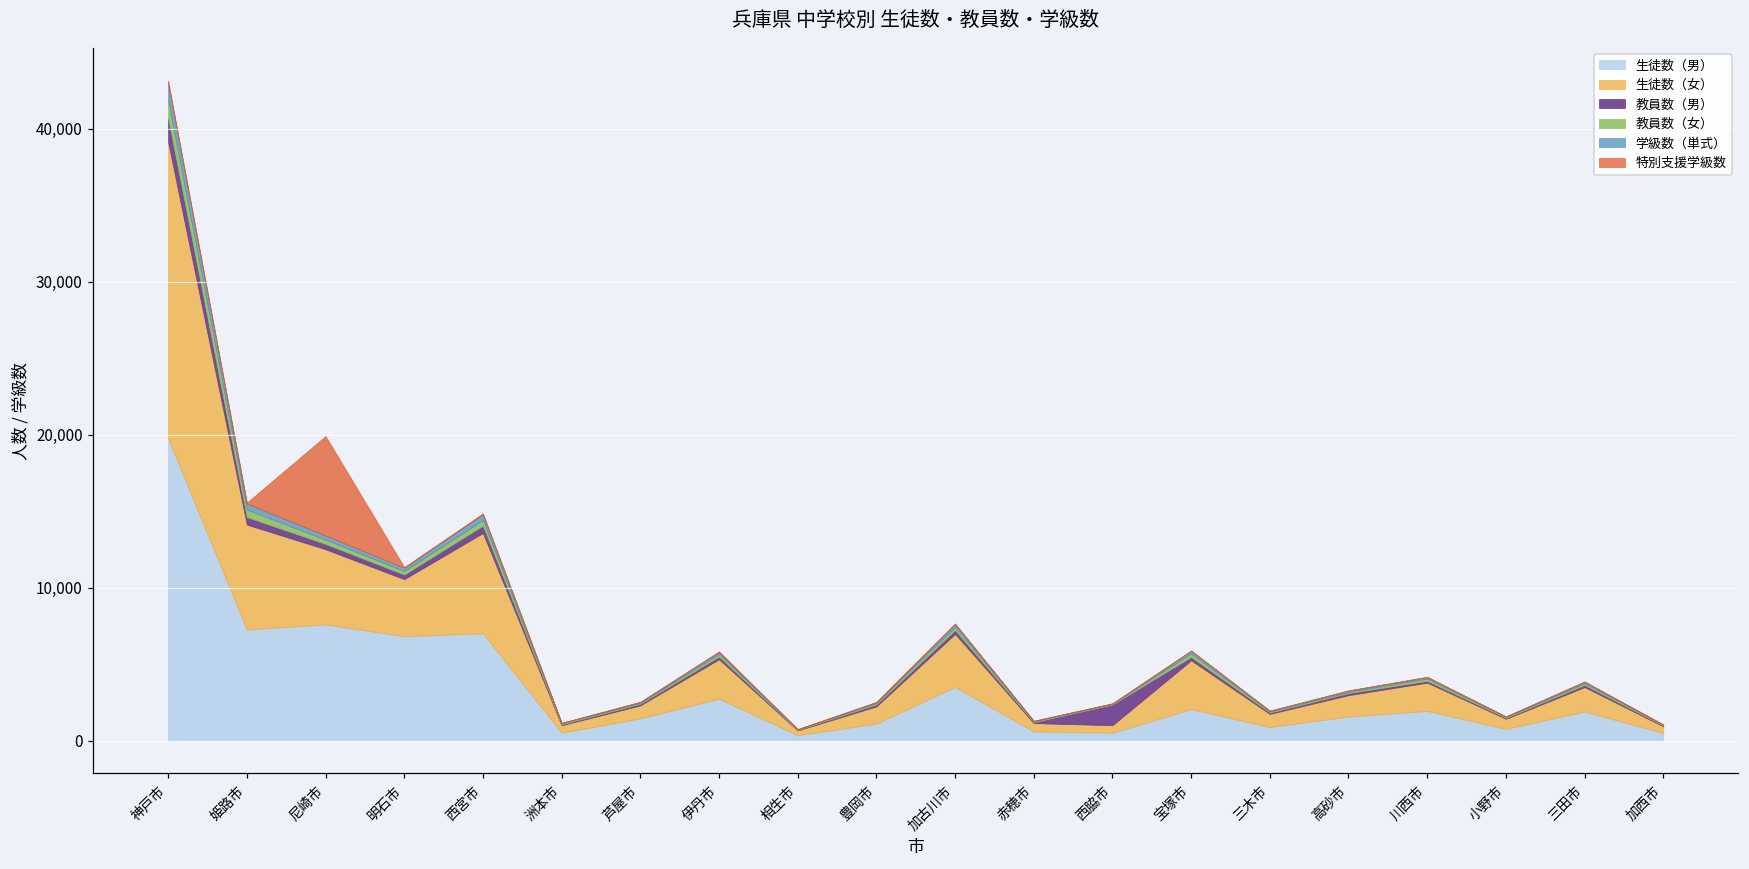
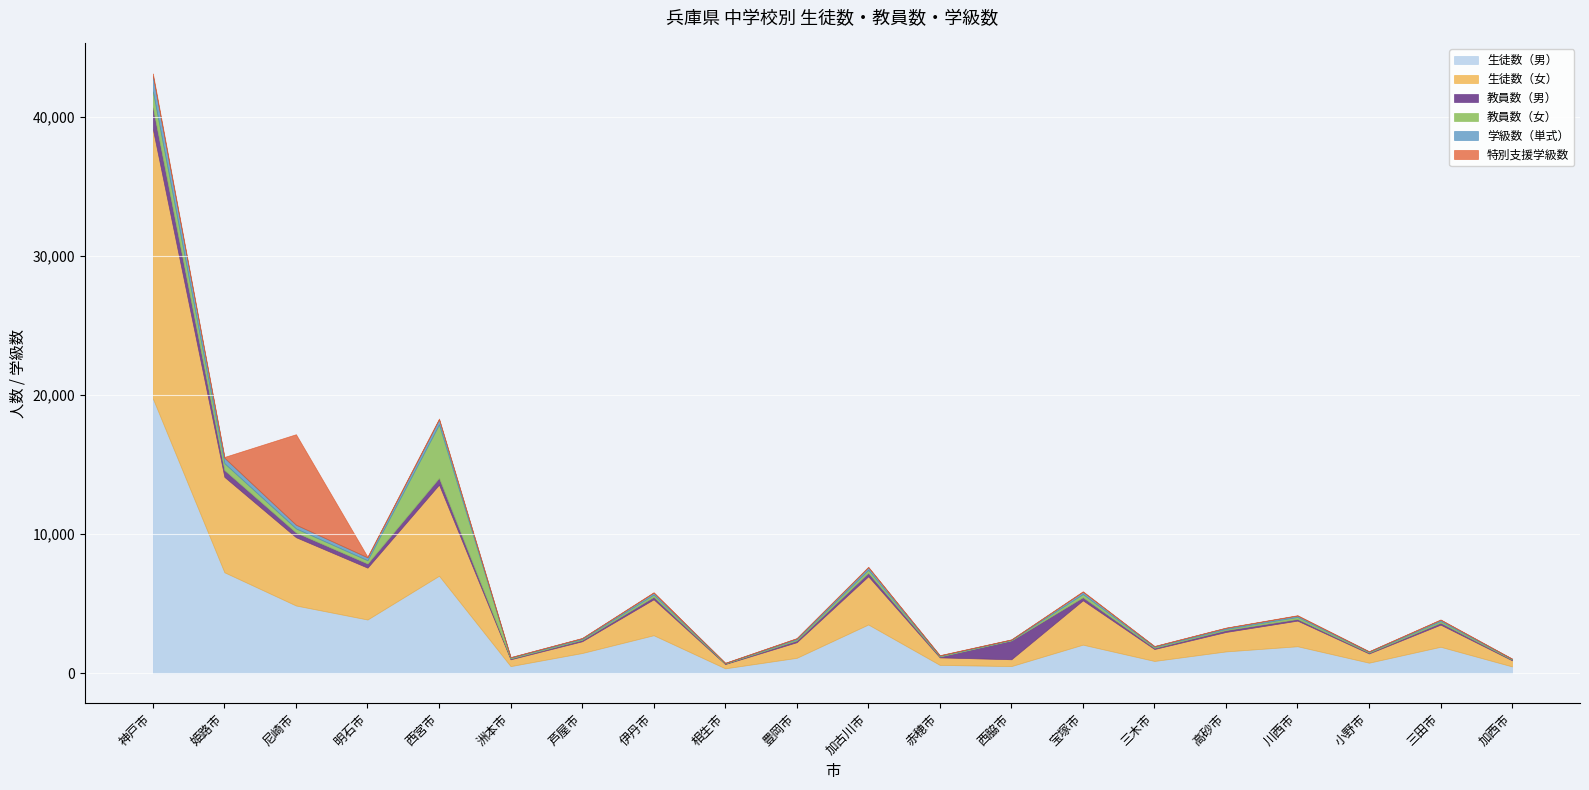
  {
    "生徒数（男）": {
      "神戸市": "19,800",
      "姫路市": "7,300",
-     "尼崎市": "7,600",
-     "明石市": "6,800",
+     "尼崎市": "4,900",
+     "明石市": "3,900",
      "西宮市": "7,000",
      "洲本市": "500",
      "芦屋市": "1,500",
      "伊丹市": "2,700",
      "相生市": "300",
      "豊岡市": "1,100",
      "加古川市": "3,500",
      "赤穂市": "600",
      "西脇市": "500",
      "宝塚市": "2,100",
      "三木市": "900",
      "高砂市": "1,600",
      "川西市": "1,900",
      "小野市": "800",
      "三田市": "1,900",
      "加西市": "500"
    },
    "生徒数（女）": {
      "神戸市": "19,400",
      "姫路市": "6,900",
      "尼崎市": "4,900",
      "明石市": "3,700",
      "西宮市": "6,600",
      "加古川市": "3,500",
      "西脇市": "500",
      "宝塚市": "3,200"
    },
    "教員数（男）": {
      "神戸市": "1,600",
      "姫路市": "500",
      "尼崎市": "300",
      "明石市": "300",
      "西宮市": "500",
      "加古川市": "300",
      "宝塚市": "200"
    },
    "教員数（女）": {
      "神戸市": "1,200",
      "姫路市": "500",
      "尼崎市": "300",
      "明石市": "200",
-     "西宮市": "400",
+     "西宮市": "3,800",
      "加古川市": "200"
    },
    "学級数（単式）": {
      "尼崎市": "300"
    },
    "特別支援学級数": {
      "尼崎市": "6,500"
    }
  }
